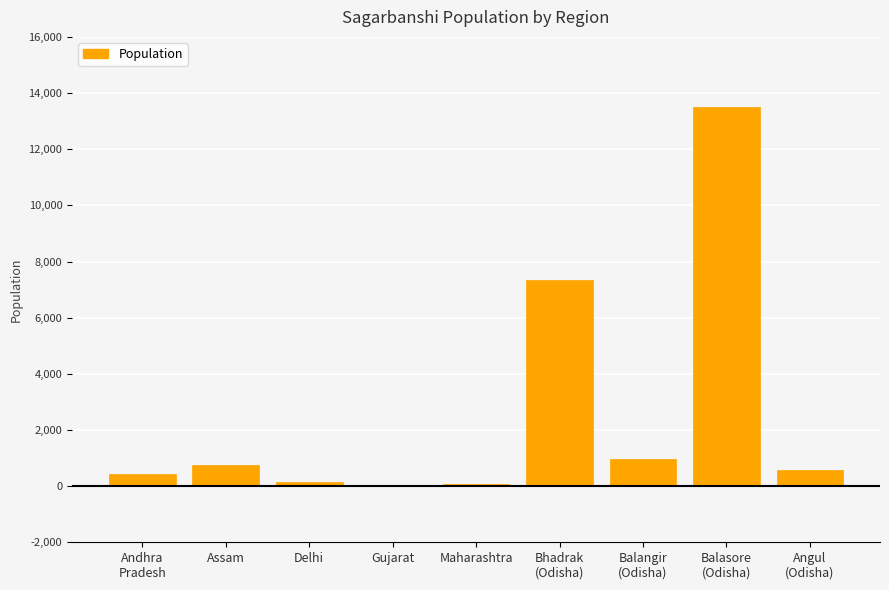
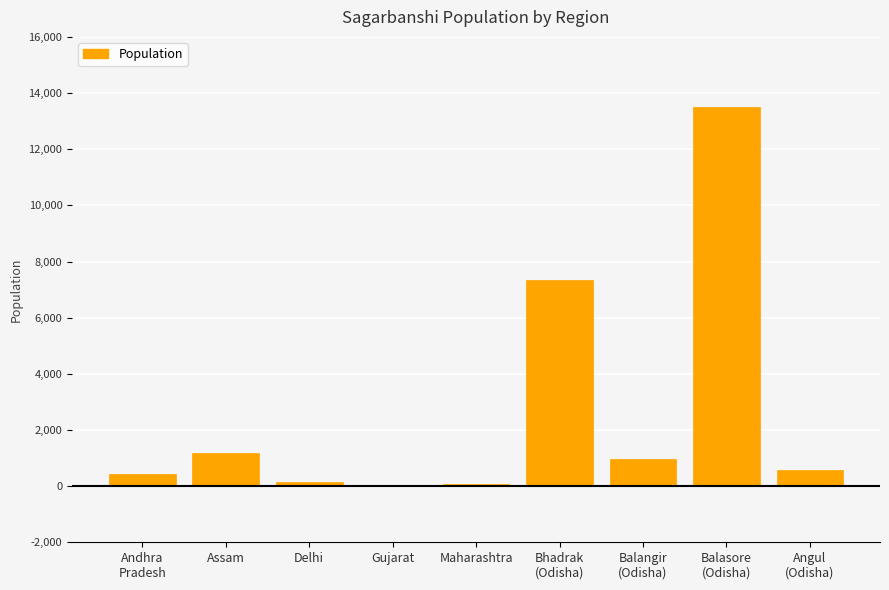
  {
    "Andhra Pradesh": "400",
-   "Assam": "700",
+   "Assam": "1,200",
    "Delhi": "200",
    "Bhadrak (Odisha)": "7,300",
    "Balangir (Odisha)": "1,000",
    "Balasore (Odisha)": "13,500",
    "Angul (Odisha)": "600"
  }
